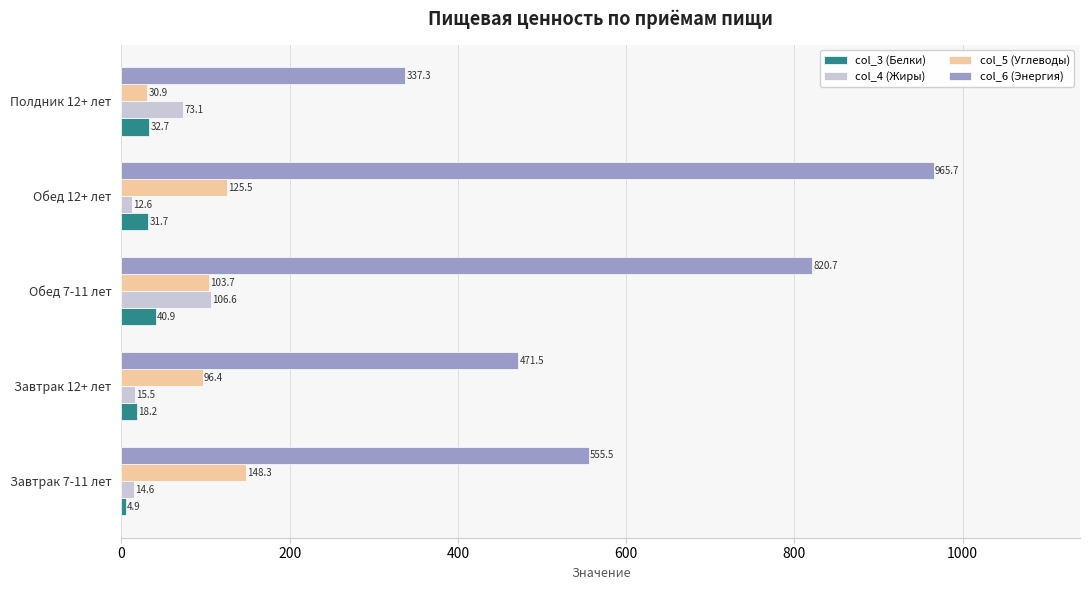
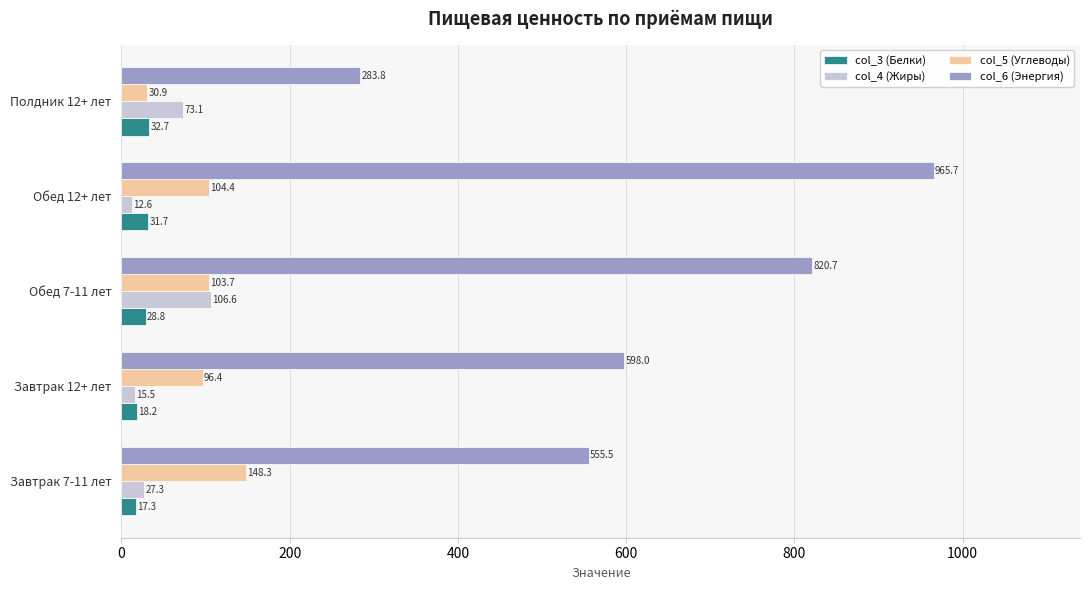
  {
    "col_3 (Белки)": {
      "Полдник 12+ лет": 32.7,
      "Обед 12+ лет": 31.7,
-     "Обед 7-11 лет": 40.9,
+     "Обед 7-11 лет": 28.8,
      "Завтрак 12+ лет": 18.2,
-     "Завтрак 7-11 лет": 4.9
+     "Завтрак 7-11 лет": 17.3
    },
    "col_4 (Жиры)": {
      "Полдник 12+ лет": 73.1,
      "Обед 12+ лет": 12.6,
      "Обед 7-11 лет": 106.6,
      "Завтрак 12+ лет": 15.5,
-     "Завтрак 7-11 лет": 14.6
+     "Завтрак 7-11 лет": 27.3
    },
    "col_5 (Углеводы)": {
      "Полдник 12+ лет": 30.9,
-     "Обед 12+ лет": 125.5,
+     "Обед 12+ лет": 104.4,
      "Обед 7-11 лет": 103.7,
      "Завтрак 12+ лет": 96.4,
      "Завтрак 7-11 лет": 148.3
    },
    "col_6 (Энергия)": {
-     "Полдник 12+ лет": 337.3,
+     "Полдник 12+ лет": 283.8,
      "Обед 12+ лет": 965.7,
      "Обед 7-11 лет": 820.7,
-     "Завтрак 12+ лет": 471.5,
+     "Завтрак 12+ лет": 598.0,
      "Завтрак 7-11 лет": 555.5
    }
  }
